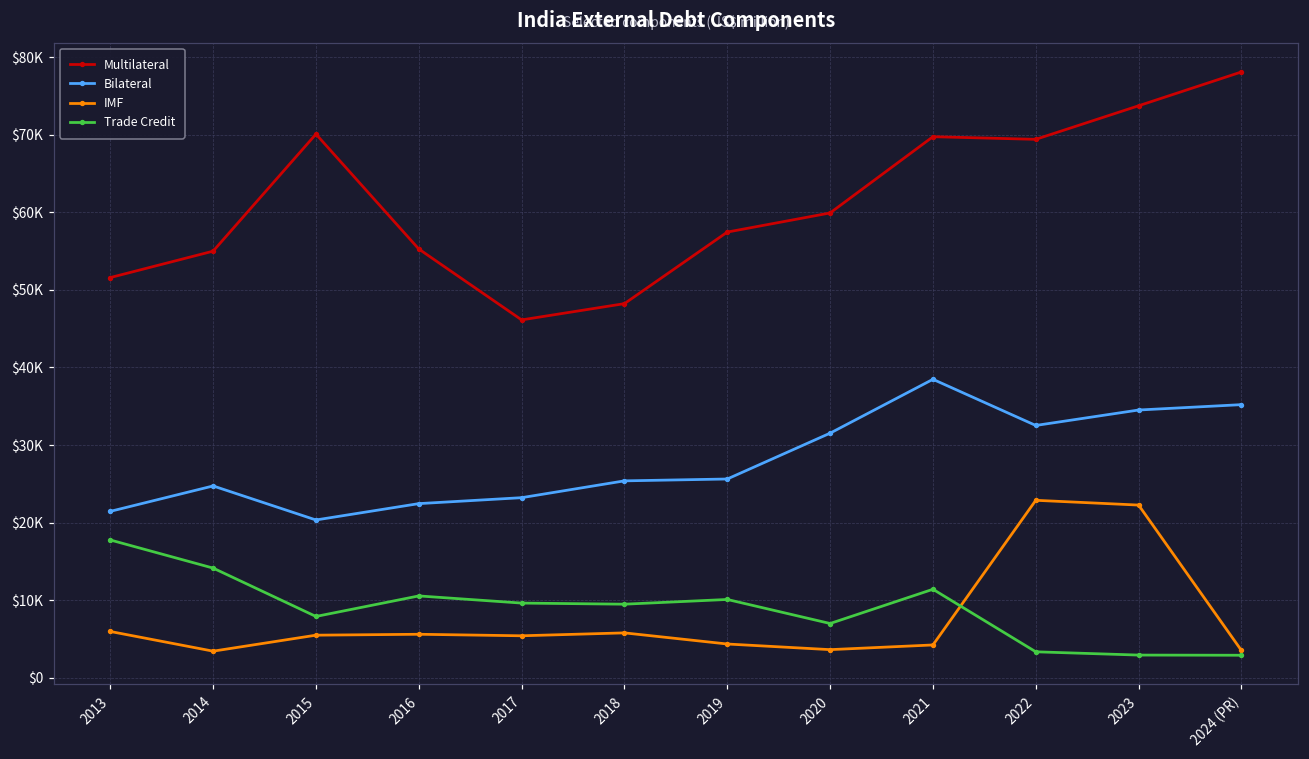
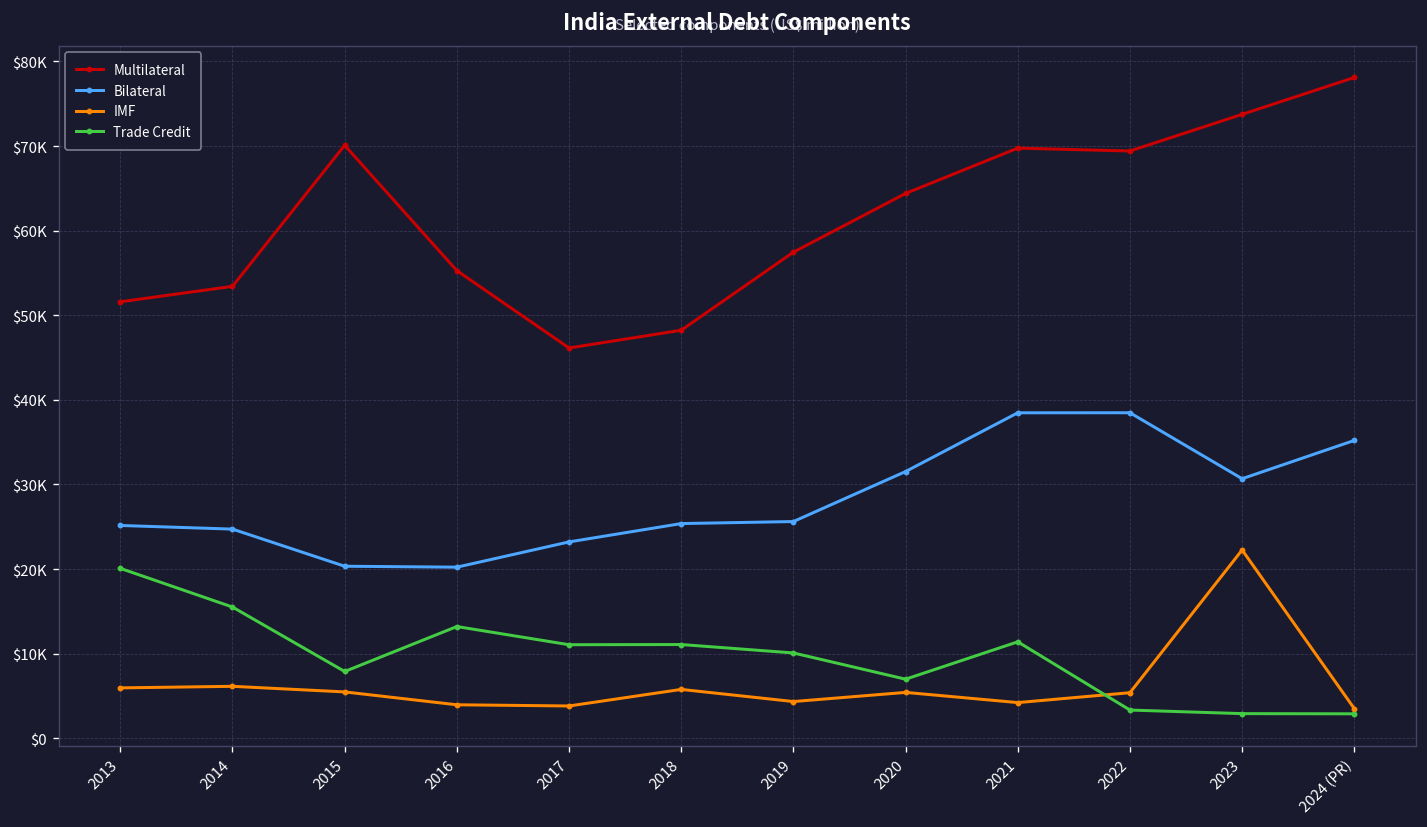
  {
    "Multilateral": {
      "2013": "$52000",
-     "2014": "$55000",
+     "2014": "$53000",
      "2015": "$70000",
      "2016": "$55000",
      "2017": "$46000",
      "2018": "$48000",
      "2019": "$57000",
-     "2020": "$60000",
+     "2020": "$64000",
      "2021": "$70000",
      "2022": "$69000",
      "2023": "$74000",
      "2024 (PR)": "$78000"
    },
    "Bilateral": {
-     "2013": "$21000",
+     "2013": "$25000",
      "2014": "$25000",
      "2015": "$20000",
-     "2016": "$22000",
+     "2016": "$20000",
      "2017": "$23000",
      "2018": "$25000",
      "2019": "$26000",
      "2020": "$32000",
      "2021": "$38000",
-     "2022": "$33000",
-     "2023": "$35000",
+     "2022": "$38000",
+     "2023": "$31000",
      "2024 (PR)": "$35000"
    },
    "IMF": {
      "2013": "$6000",
-     "2014": "$3000",
+     "2014": "$6000",
      "2015": "$5000",
-     "2016": "$6000",
-     "2017": "$5000",
+     "2016": "$4000",
+     "2017": "$4000",
      "2018": "$6000",
      "2019": "$4000",
-     "2020": "$4000",
+     "2020": "$5000",
      "2021": "$4000",
-     "2022": "$23000",
+     "2022": "$5000",
      "2023": "$22000",
      "2024 (PR)": "$4000"
    },
    "Trade Credit": {
-     "2013": "$18000",
-     "2014": "$14000",
+     "2013": "$20000",
+     "2014": "$16000",
      "2015": "$8000",
-     "2016": "$11000",
-     "2017": "$10000",
-     "2018": "$9000",
+     "2016": "$13000",
+     "2017": "$11000",
+     "2018": "$11000",
      "2019": "$10000",
      "2020": "$7000",
      "2021": "$11000",
      "2022": "$3000",
      "2023": "$3000",
      "2024 (PR)": "$3000"
    }
  }
